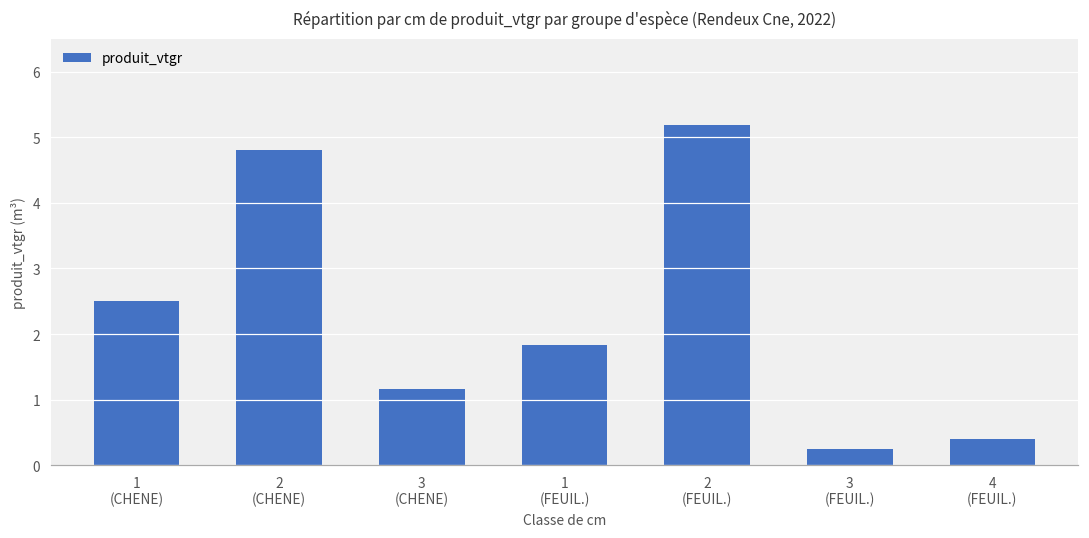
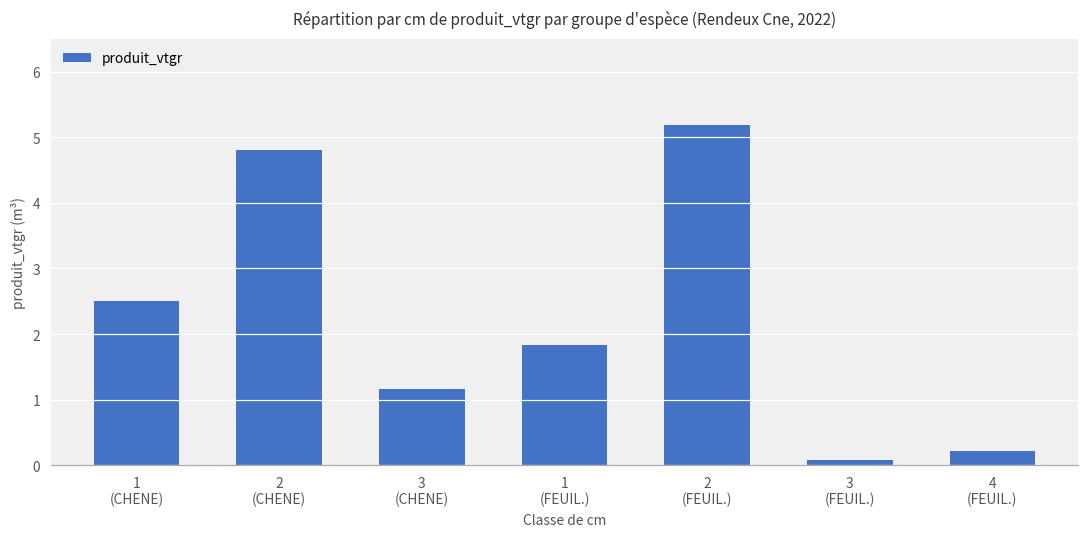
  {
    "1 (CHENE)": 2.5,
    "2 (CHENE)": 4.8,
    "3 (CHENE)": 1.2,
    "1 (FEUIL.)": 1.8,
    "2 (FEUIL.)": 5.2,
-   "3 (FEUIL.)": 0.2,
-   "4 (FEUIL.)": 0.4
+   "3 (FEUIL.)": 0.1,
+   "4 (FEUIL.)": 0.2
  }
